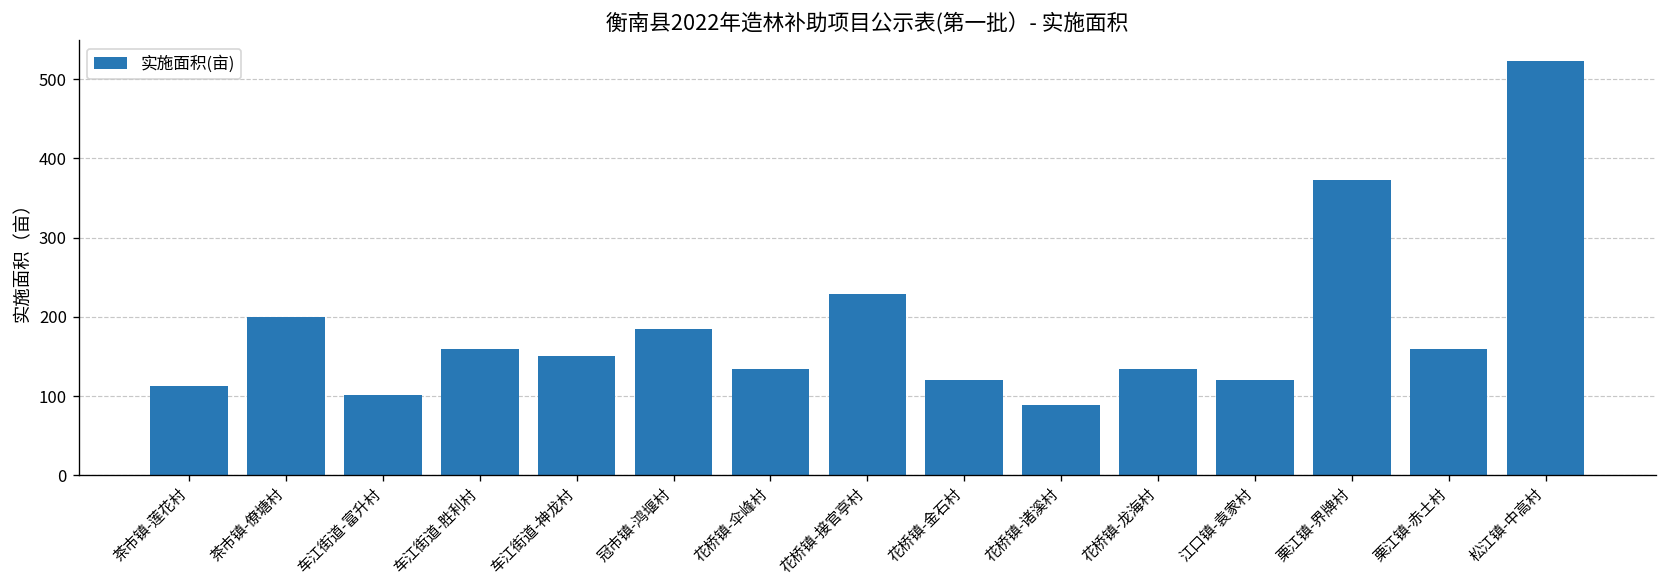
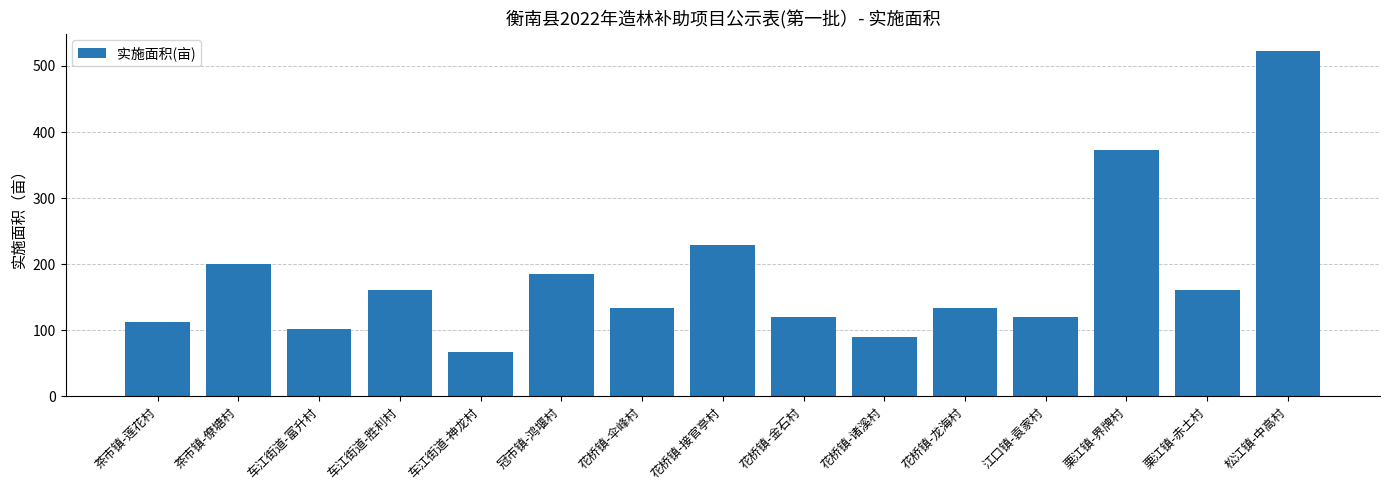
  {
    "茶市镇-莲花村": 110,
    "茶市镇-僚塘村": 200,
    "车江街道-富升村": 100,
    "车江街道-胜利村": 160,
-   "车江街道-神龙村": 150,
+   "车江街道-神龙村": 70,
    "冠市镇-鸿堰村": 190,
    "花桥镇-伞峰村": 130,
    "花桥镇-接官亭村": 230,
    "花桥镇-金石村": 120,
    "花桥镇-诸溪村": 90,
    "花桥镇-龙海村": 130,
    "江口镇-袁家村": 120,
    "栗江镇-界牌村": 370,
    "栗江镇-赤土村": 160,
    "松江镇-中高村": 520
  }
